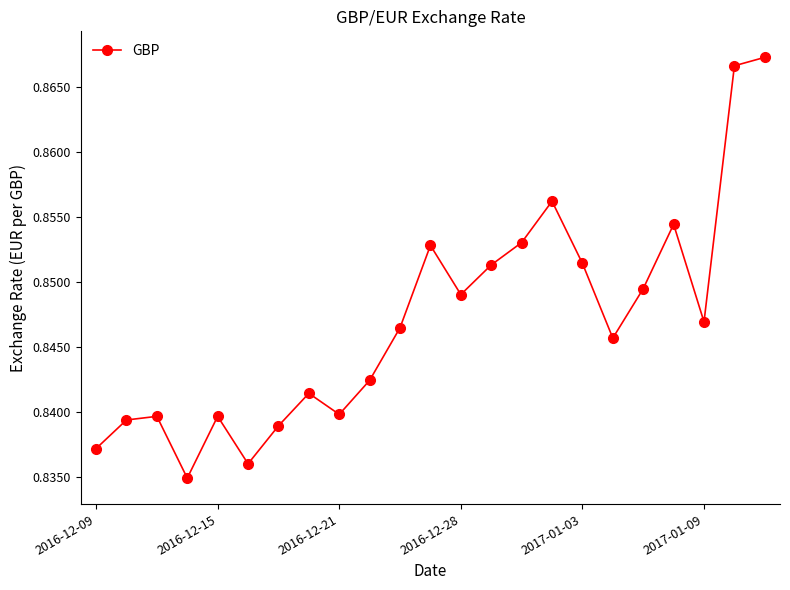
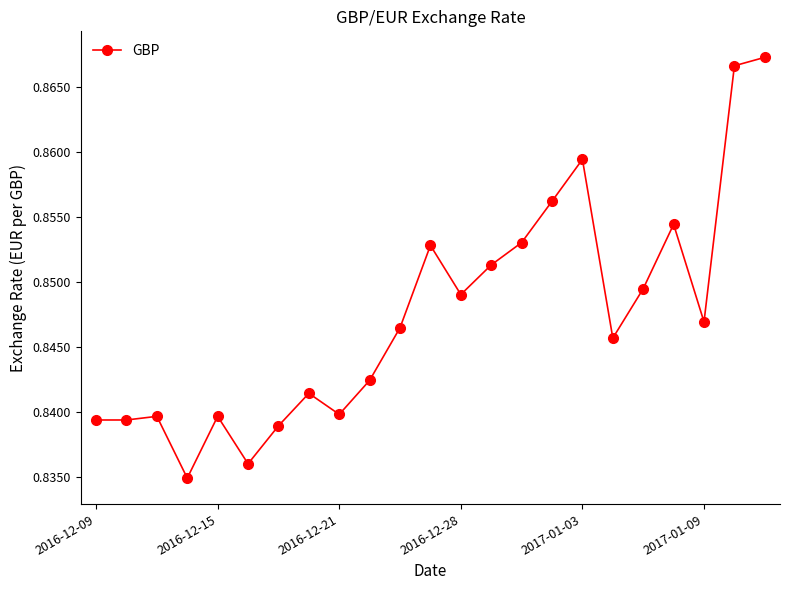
  {
-   "2016-12-09": 0.8372,
+   "2016-12-09": 0.8394,
    "2016-12-15": 0.8396,
    "2016-12-21": 0.8398,
    "2016-12-28": 0.8490,
-   "2017-01-03": 0.8514,
+   "2017-01-03": 0.8594,
    "2017-01-09": 0.8469
  }
